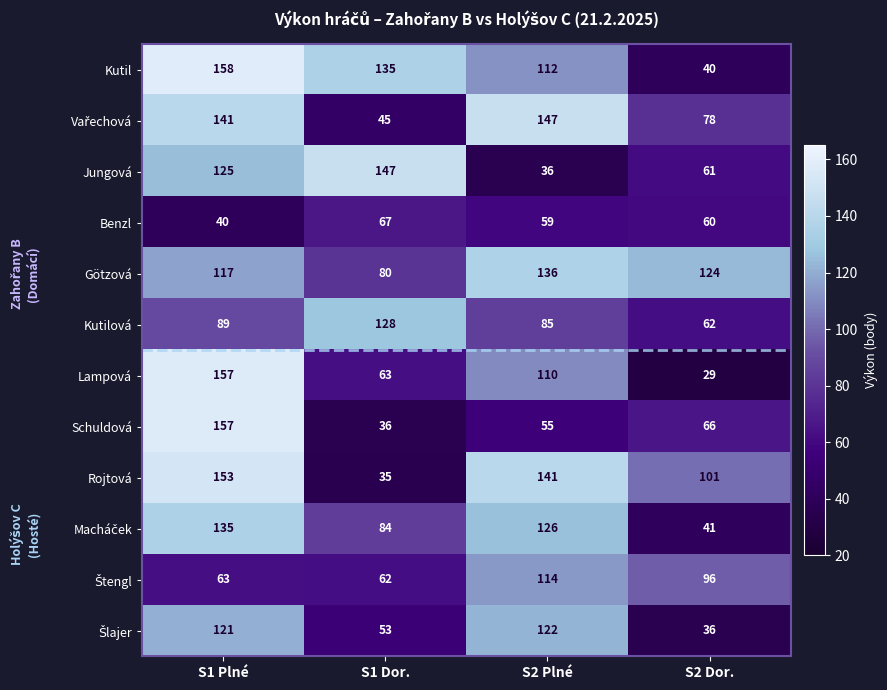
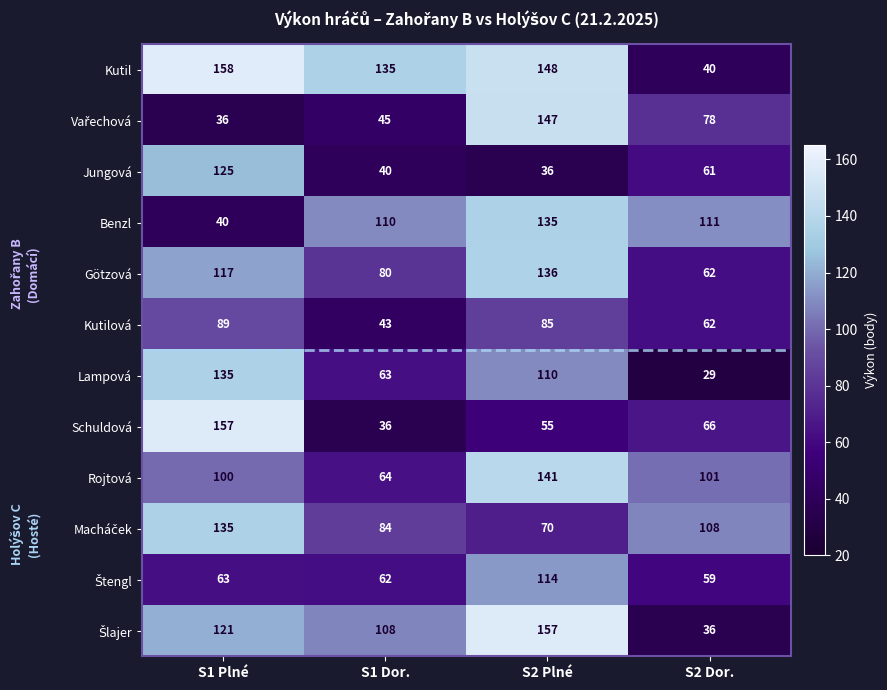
  {
    "Kutil": {
      "S1 Plné": 158,
      "S1 Dor.": 135,
-     "S2 Plné": 112,
+     "S2 Plné": 148,
      "S2 Dor.": 40
    },
    "Vařechová": {
-     "S1 Plné": 141,
+     "S1 Plné": 36,
      "S1 Dor.": 45,
      "S2 Plné": 147,
      "S2 Dor.": 78
    },
    "Jungová": {
      "S1 Plné": 125,
-     "S1 Dor.": 147,
+     "S1 Dor.": 40,
      "S2 Plné": 36,
      "S2 Dor.": 61
    },
    "Benzl": {
      "S1 Plné": 40,
-     "S1 Dor.": 67,
-     "S2 Plné": 59,
-     "S2 Dor.": 60
+     "S1 Dor.": 110,
+     "S2 Plné": 135,
+     "S2 Dor.": 111
    },
    "Götzová": {
      "S1 Plné": 117,
      "S1 Dor.": 80,
      "S2 Plné": 136,
-     "S2 Dor.": 124
+     "S2 Dor.": 62
    },
    "Kutilová": {
      "S1 Plné": 89,
-     "S1 Dor.": 128,
+     "S1 Dor.": 43,
      "S2 Plné": 85,
      "S2 Dor.": 62
    },
    "Lampová": {
-     "S1 Plné": 157,
+     "S1 Plné": 135,
      "S1 Dor.": 63,
      "S2 Plné": 110,
      "S2 Dor.": 29
    },
    "Schuldová": {
      "S1 Plné": 157,
      "S1 Dor.": 36,
      "S2 Plné": 55,
      "S2 Dor.": 66
    },
    "Rojtová": {
-     "S1 Plné": 153,
-     "S1 Dor.": 35,
+     "S1 Plné": 100,
+     "S1 Dor.": 64,
      "S2 Plné": 141,
      "S2 Dor.": 101
    },
    "Macháček": {
      "S1 Plné": 135,
      "S1 Dor.": 84,
-     "S2 Plné": 126,
-     "S2 Dor.": 41
+     "S2 Plné": 70,
+     "S2 Dor.": 108
    },
    "Štengl": {
      "S1 Plné": 63,
      "S1 Dor.": 62,
      "S2 Plné": 114,
-     "S2 Dor.": 96
+     "S2 Dor.": 59
    },
    "Šlajer": {
      "S1 Plné": 121,
-     "S1 Dor.": 53,
-     "S2 Plné": 122,
+     "S1 Dor.": 108,
+     "S2 Plné": 157,
      "S2 Dor.": 36
    }
  }
